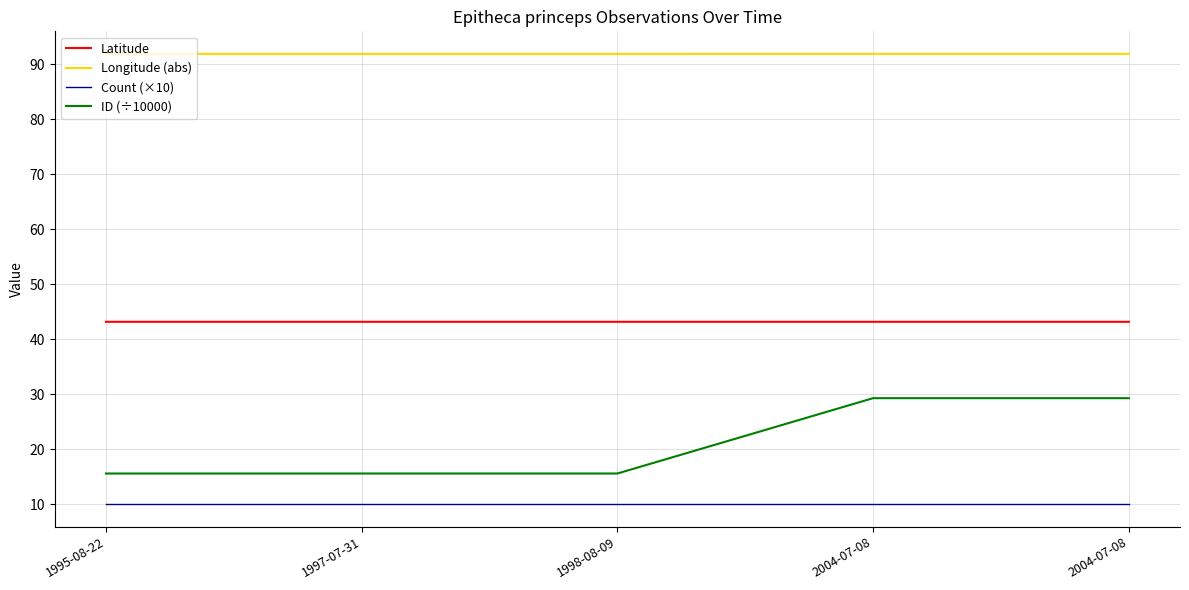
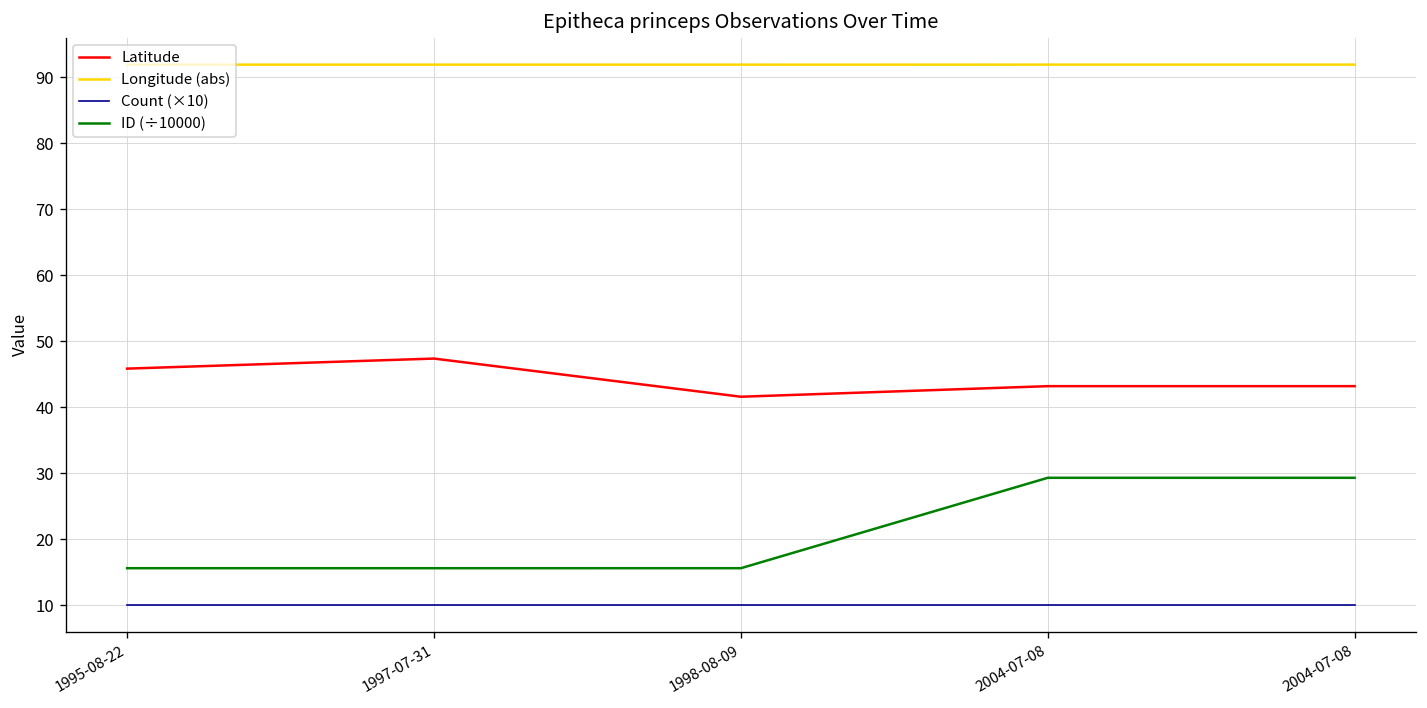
  {
    "Latitude": {
-     "1995-08-22": 43,
-     "1997-07-31": 43,
-     "1998-08-09": 43
+     "1995-08-22": 46,
+     "1997-07-31": 47,
+     "1998-08-09": 42
    },
    "Longitude (abs)": {
      "1997-07-31": 92,
      "1998-08-09": 92
    },
    "Count (×10)": {
      "1995-08-22": 10,
      "1997-07-31": 10,
      "1998-08-09": 10
    },
    "ID (÷10000)": {
      "1995-08-22": 16,
      "1997-07-31": 16,
      "1998-08-09": 16
    }
  }
